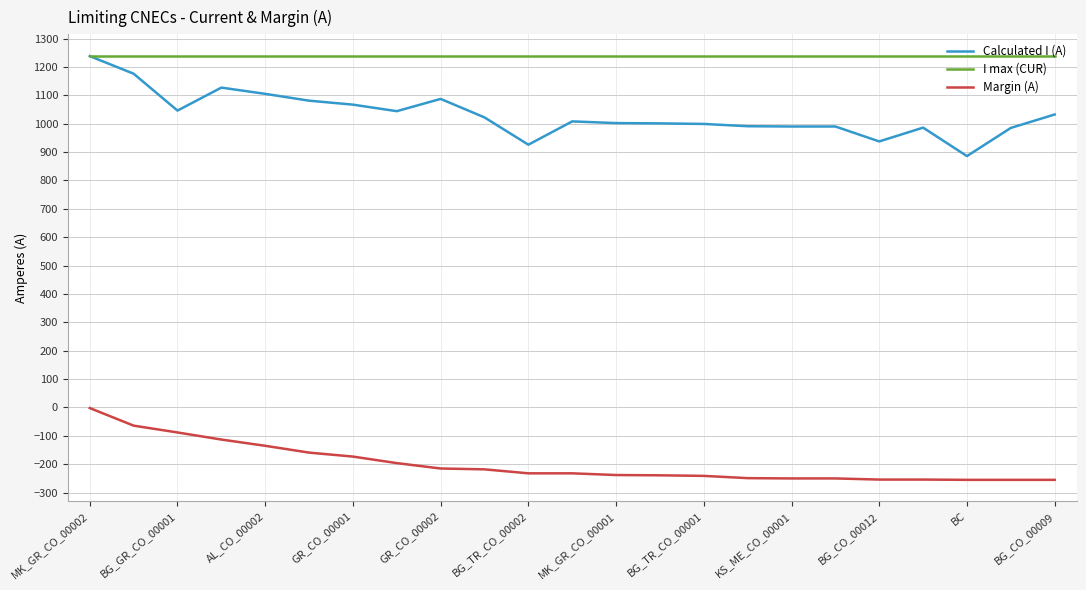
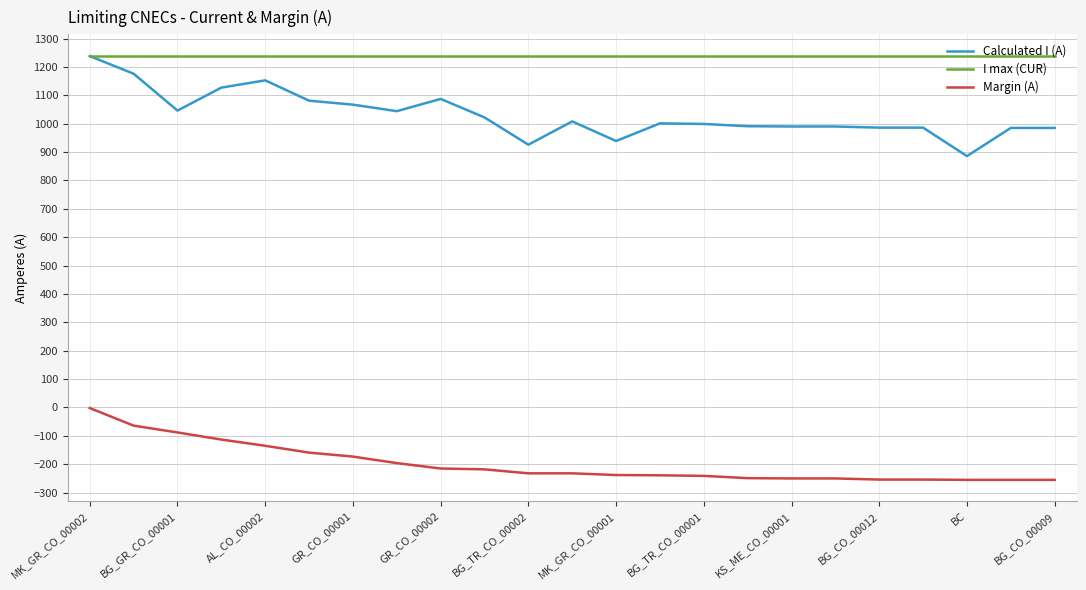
  {
    "Calculated I (A)": {
      "BG_GR_CO_00001": 1050,
-     "AL_CO_00002": 1110,
+     "AL_CO_00002": 1150,
      "GR_CO_00001": 1070,
      "GR_CO_00002": 1090,
      "BG_TR_CO_00002": 930,
-     "MK_GR_CO_00001": 1000,
+     "MK_GR_CO_00001": 940,
      "BG_TR_CO_00001": 1000,
      "KS_ME_CO_00001": 990,
-     "BG_CO_00012": 940,
+     "BG_CO_00012": 990,
      "BC": 890,
-     "BG_CO_00009": 1030
+     "BG_CO_00009": 990
    },
    "I max (CUR)": {
      "BG_GR_CO_00001": 1240,
      "AL_CO_00002": 1240,
      "GR_CO_00001": 1240,
      "GR_CO_00002": 1240,
      "BG_TR_CO_00002": 1240,
      "MK_GR_CO_00001": 1240,
      "BG_TR_CO_00001": 1240,
      "KS_ME_CO_00001": 1240,
      "BG_CO_00012": 1240,
      "BC": 1240,
      "BG_CO_00009": 1240
    },
    "Margin (A)": {
      "MK_GR_CO_00002": 0,
      "BG_GR_CO_00001": -90,
      "AL_CO_00002": -140,
      "GR_CO_00001": -170,
      "GR_CO_00002": -220,
      "BG_TR_CO_00002": -230,
      "MK_GR_CO_00001": -240,
      "BG_TR_CO_00001": -240,
      "KS_ME_CO_00001": -250,
      "BG_CO_00012": -250,
      "BC": -260,
      "BG_CO_00009": -260
    }
  }
